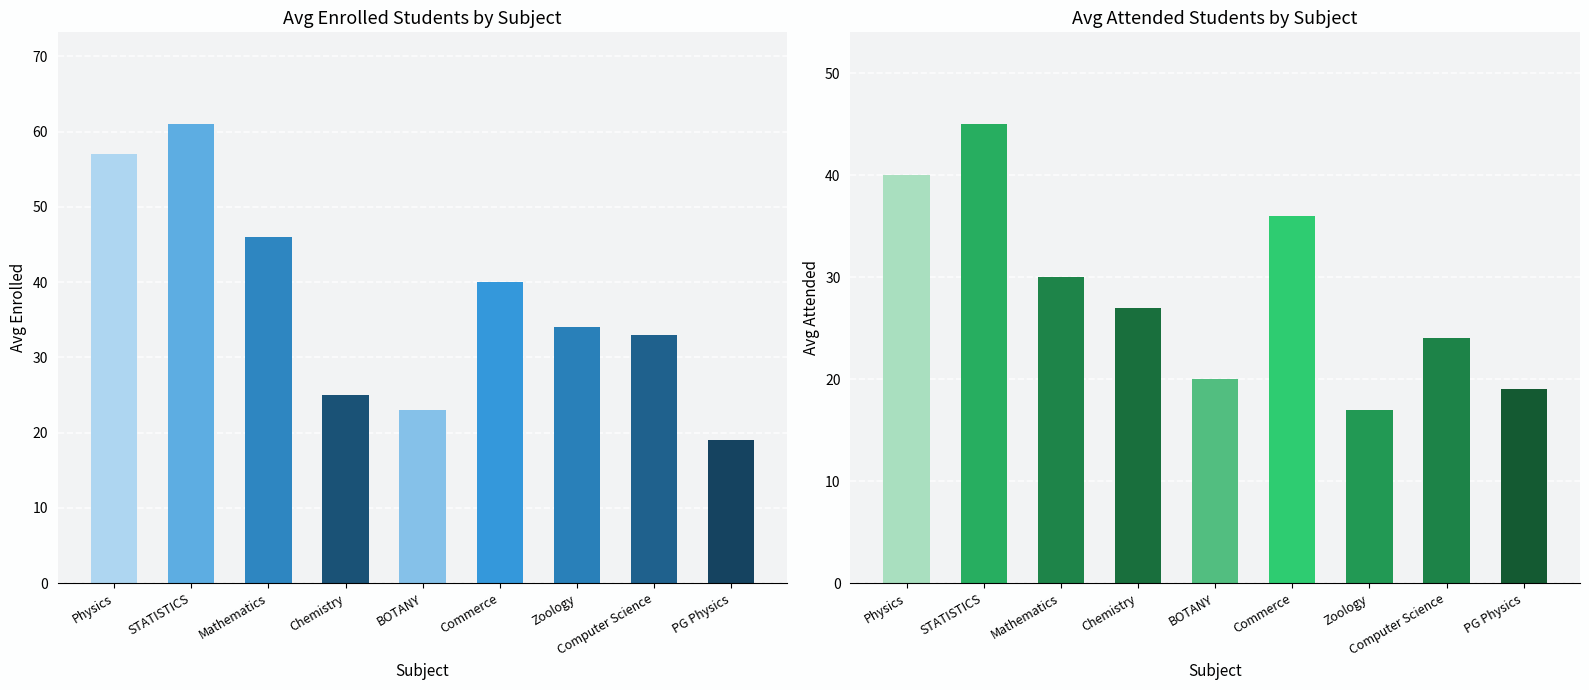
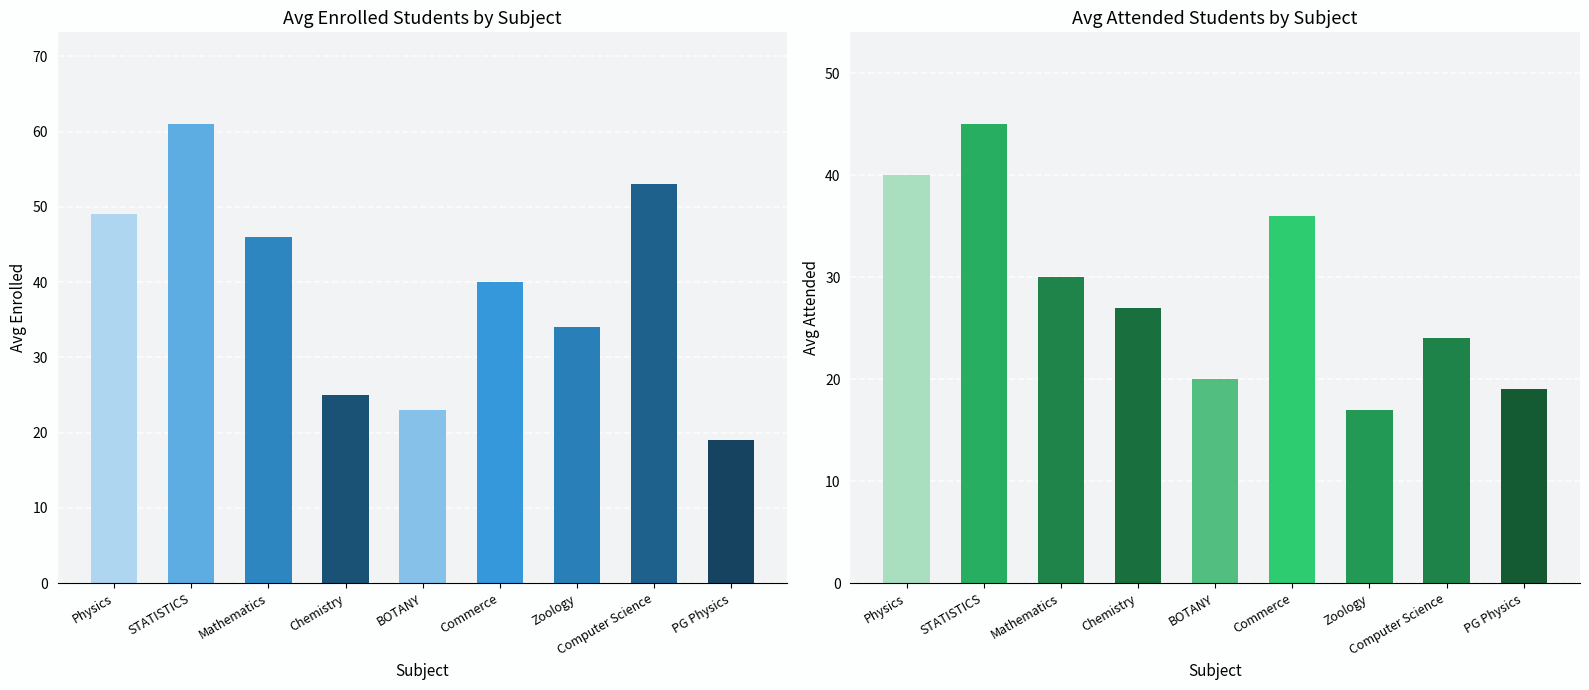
  {
    "Avg Enrolled Students by Subject": {
-     "Physics": 57,
+     "Physics": 49,
      "STATISTICS": 61,
      "Mathematics": 46,
      "Chemistry": 25,
      "BOTANY": 23,
      "Commerce": 40,
      "Zoology": 34,
-     "Computer Science": 33,
+     "Computer Science": 53,
      "PG Physics": 19
    },
    "Avg Attended Students by Subject": {
      "Physics": 40.0,
      "STATISTICS": 45.0,
      "Mathematics": 30.0,
      "Chemistry": 27.0,
      "BOTANY": 20.0,
      "Commerce": 36.0,
      "Zoology": 17.0,
      "Computer Science": 24.0,
      "PG Physics": 19.0
    }
  }
